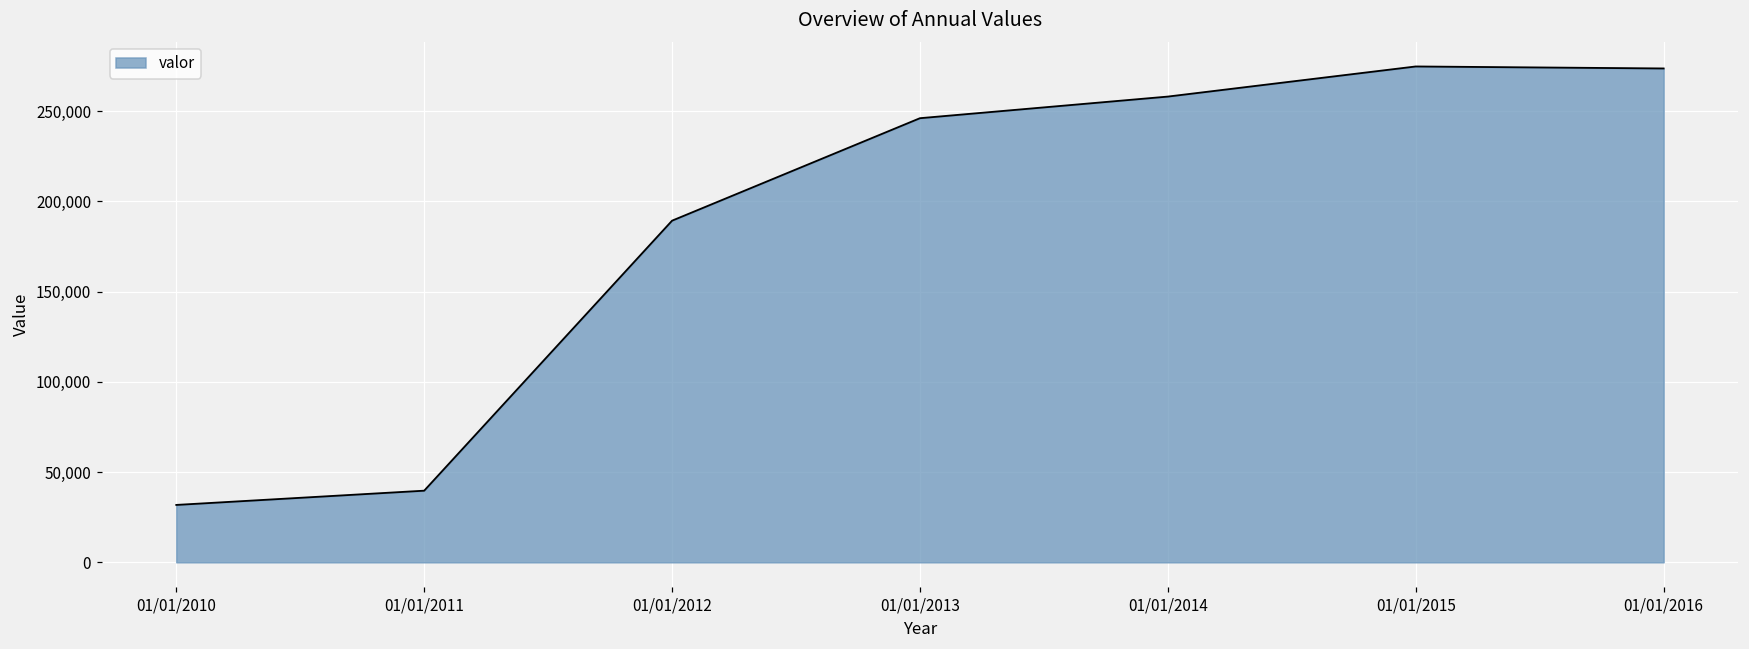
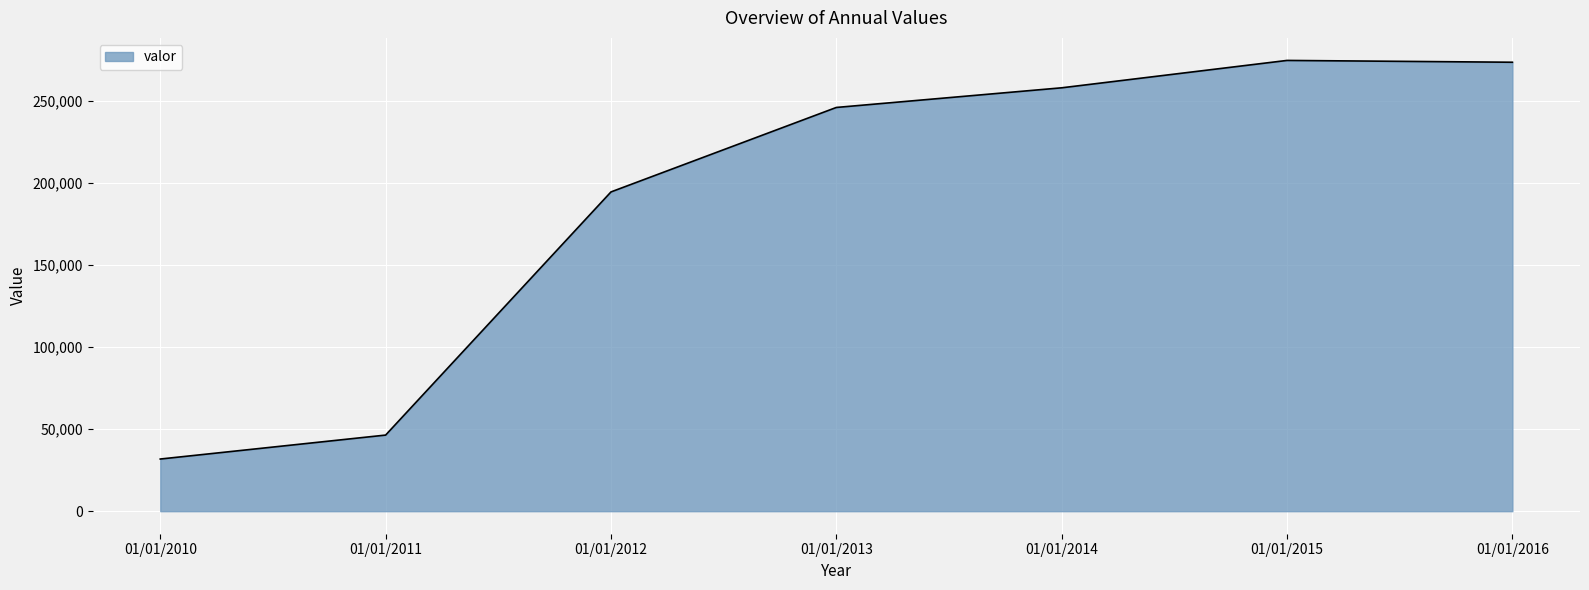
  {
    "01/01/2010": "32,000",
-   "01/01/2011": "40,000",
-   "01/01/2012": "189,000",
+   "01/01/2011": "46,000",
+   "01/01/2012": "195,000",
    "01/01/2013": "246,000",
    "01/01/2014": "258,000",
    "01/01/2015": "275,000",
    "01/01/2016": "274,000"
  }
